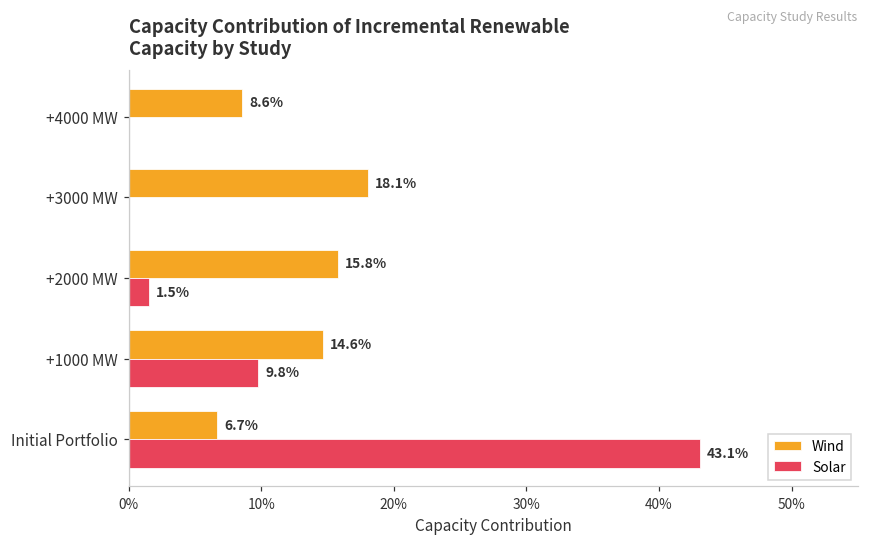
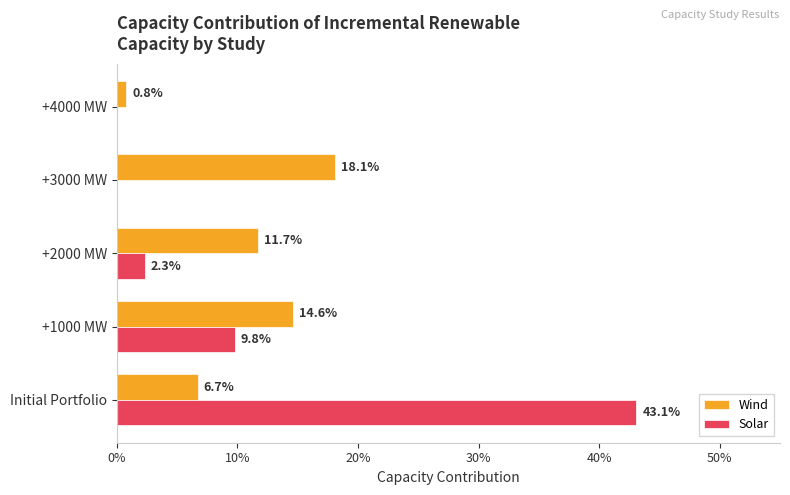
  {
    "Wind": {
-     "+4000 MW": "8.6%",
+     "+4000 MW": "0.8%",
      "+3000 MW": "18.1%",
-     "+2000 MW": "15.8%",
+     "+2000 MW": "11.7%",
      "+1000 MW": "14.6%",
      "Initial Portfolio": "6.7%"
    },
    "Solar": {
-     "+2000 MW": "1.5%",
+     "+2000 MW": "2.3%",
      "+1000 MW": "9.8%",
      "Initial Portfolio": "43.1%"
    }
  }
